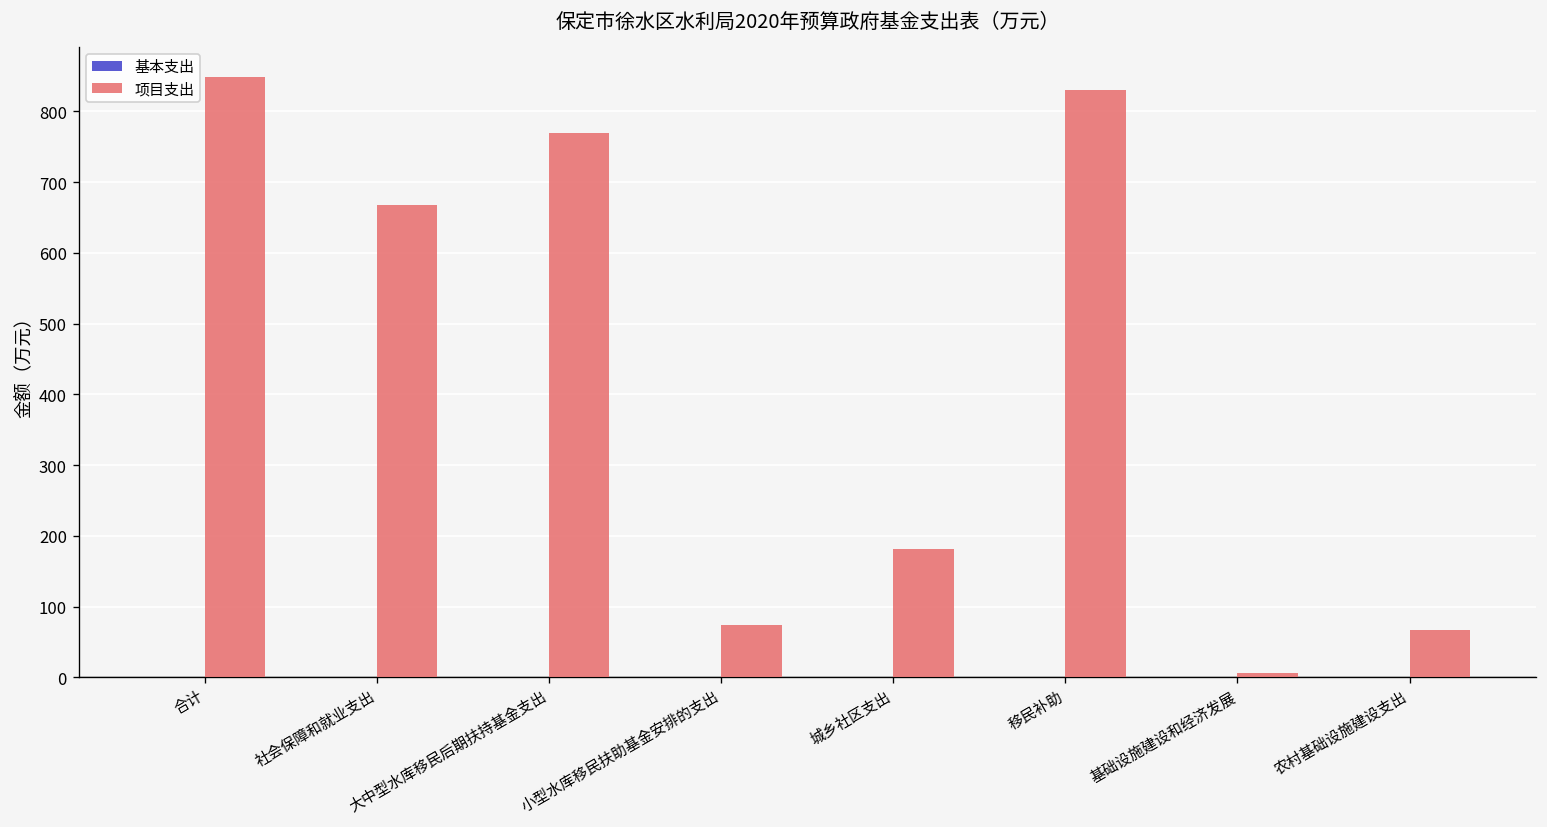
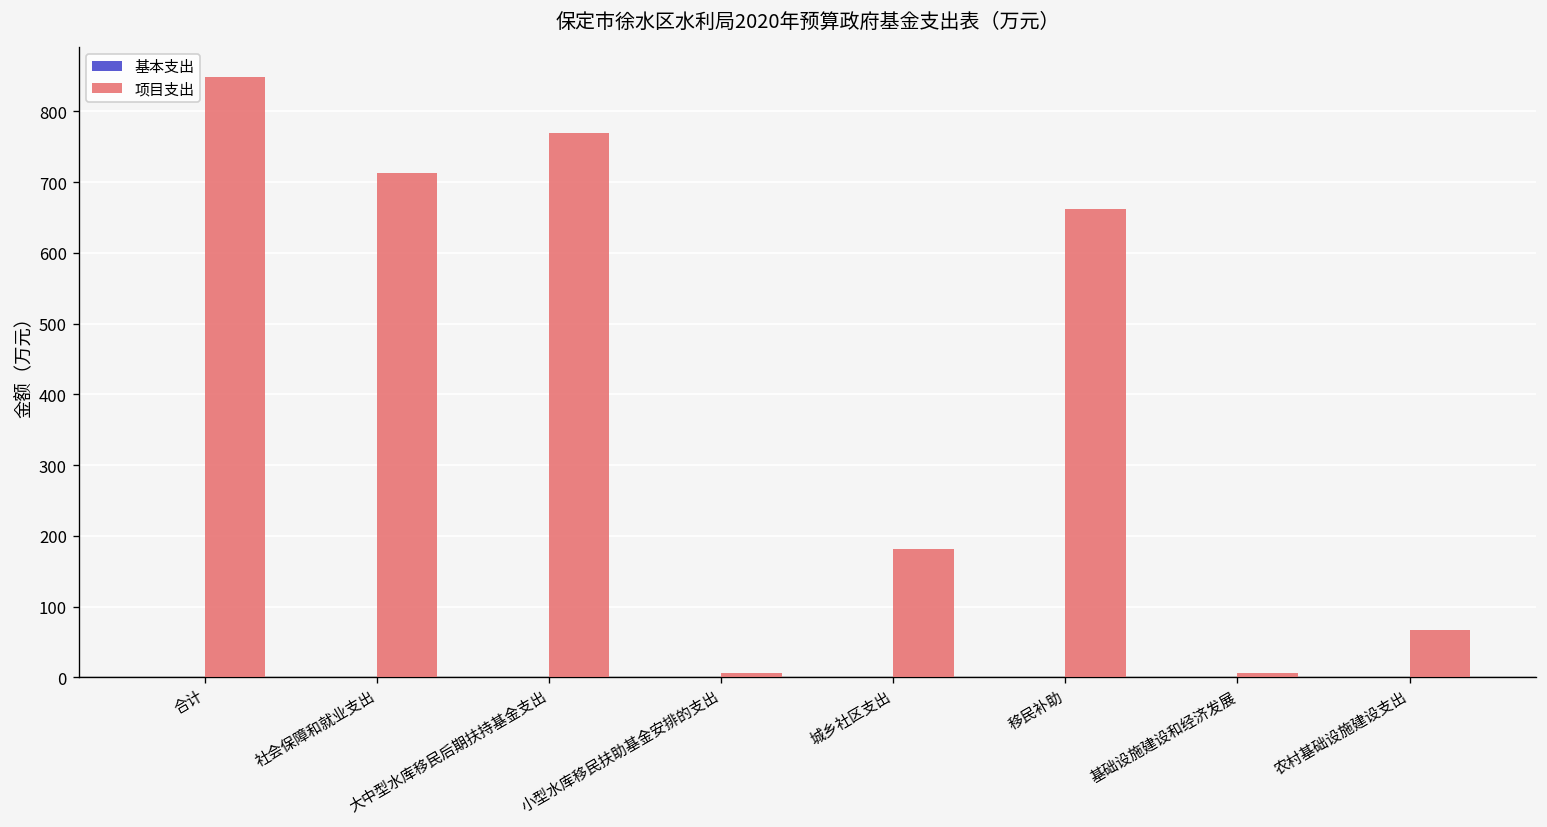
  {
    "基本支出": {
      "合计": 0,
      "社会保障和就业支出": 0,
      "大中型水库移民后期扶持基金支出": 0,
      "小型水库移民扶助基金安排的支出": 0,
      "城乡社区支出": 0,
      "移民补助": 0,
      "基础设施建设和经济发展": 0,
      "农村基础设施建设支出": 0
    },
    "项目支出": {
      "合计": 850,
-     "社会保障和就业支出": 670,
+     "社会保障和就业支出": 710,
      "大中型水库移民后期扶持基金支出": 770,
-     "小型水库移民扶助基金安排的支出": 70,
+     "小型水库移民扶助基金安排的支出": 10,
      "城乡社区支出": 180,
-     "移民补助": 830,
+     "移民补助": 660,
      "基础设施建设和经济发展": 10,
      "农村基础设施建设支出": 70
    }
  }
